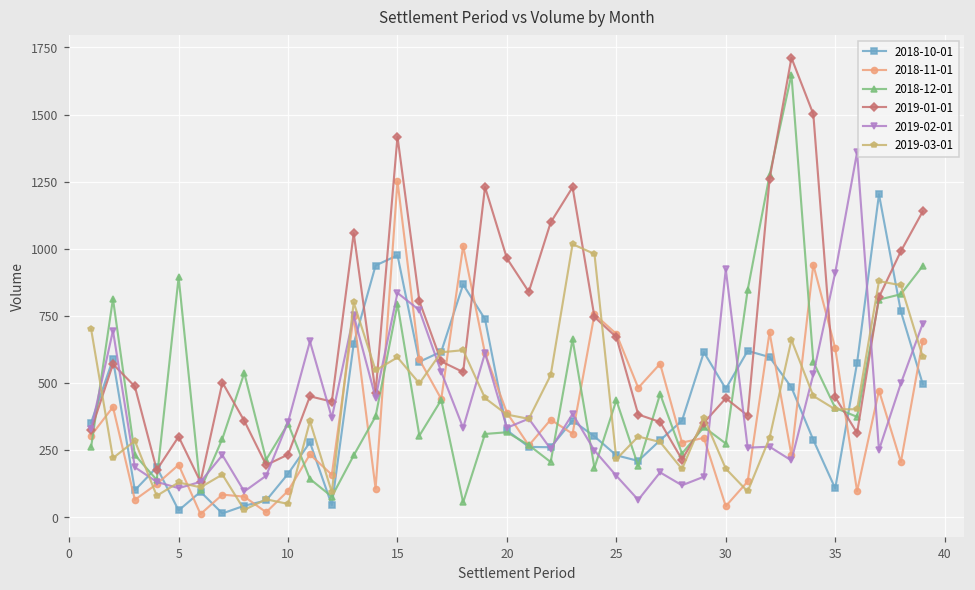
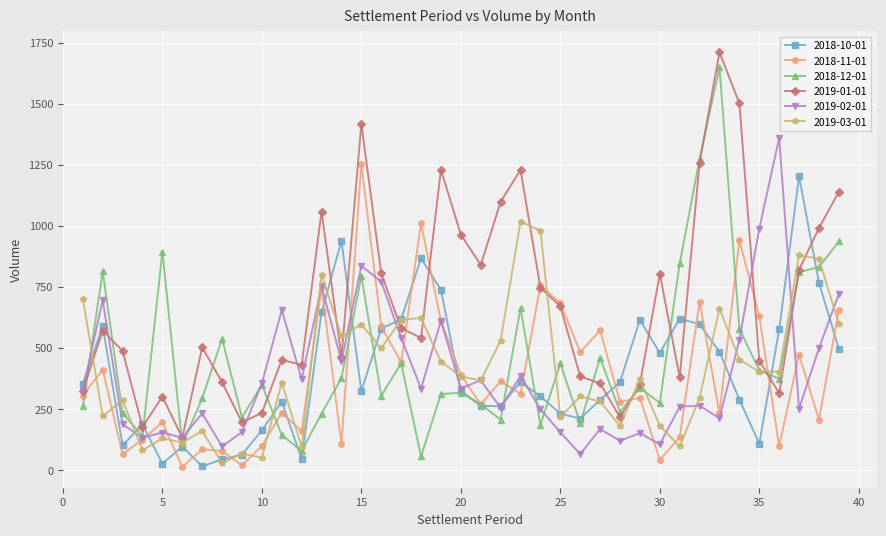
  {
    "2018-10-01": {
      "5": 30,
      "10": 160,
-     "15": 980,
+     "15": 320,
      "25": 230,
      "30": 480,
      "35": 110
    },
    "2018-12-01": {
      "5": 890,
      "15": 790,
      "25": 440,
      "30": 270
    },
    "2019-01-01": {
      "5": 300,
      "10": 230,
      "15": 1420,
      "20": 960,
      "25": 670,
-     "30": 440,
+     "30": 800,
      "35": 450
    },
    "2019-02-01": {
-     "5": 110,
+     "5": 150,
      "15": 840,
      "25": 150,
-     "30": 920,
-     "35": 910
+     "30": 100,
+     "35": 990
    }
  }
